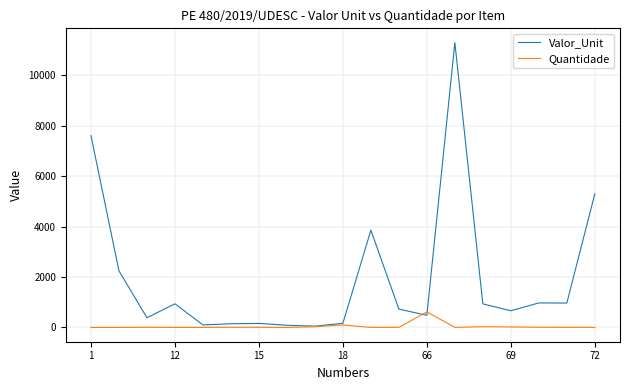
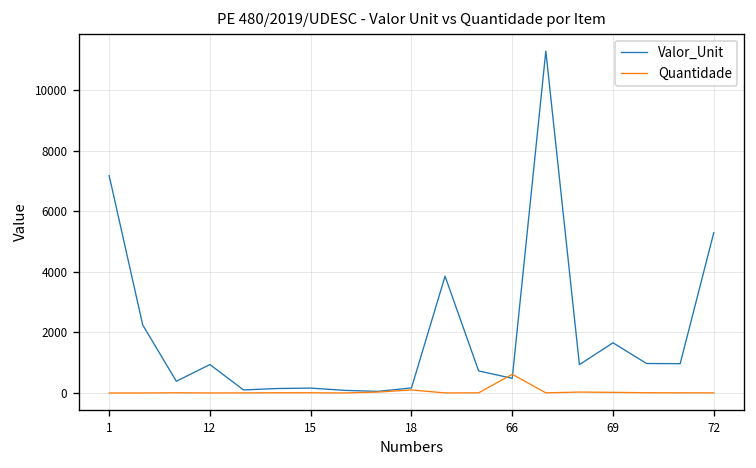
  {
    "Valor_Unit": {
-     "1": 7600,
+     "1": 7200,
      "12": 900,
      "15": 200,
      "66": 500,
-     "69": 700,
+     "69": 1700,
      "72": 5300
    },
    "Quantidade": {
      "1": 0,
      "12": 0,
      "15": 0,
      "66": 600,
      "69": 0,
      "72": 0
    }
  }
